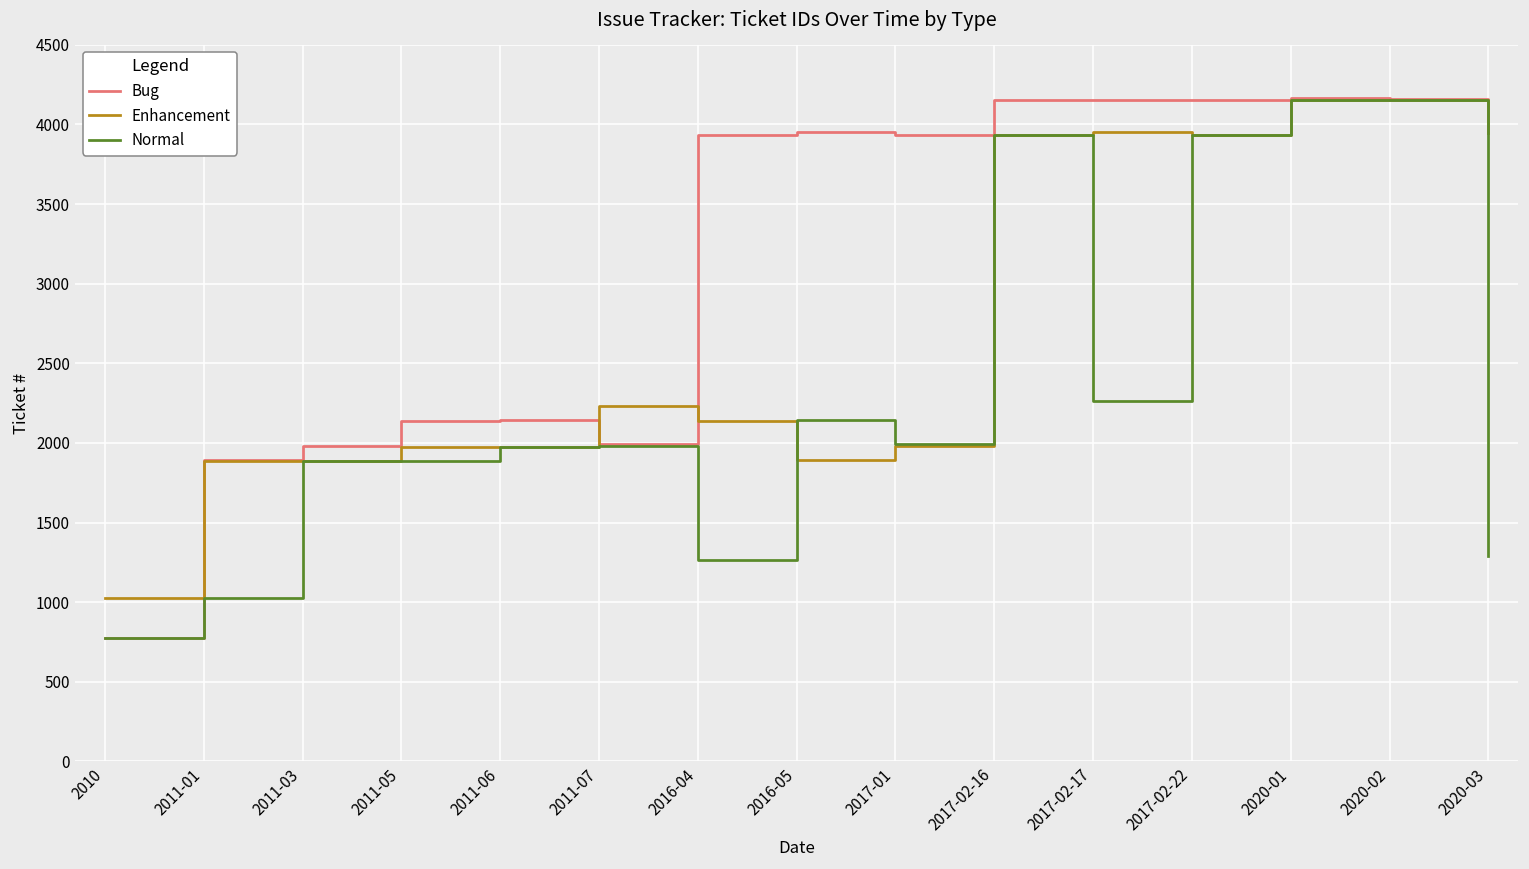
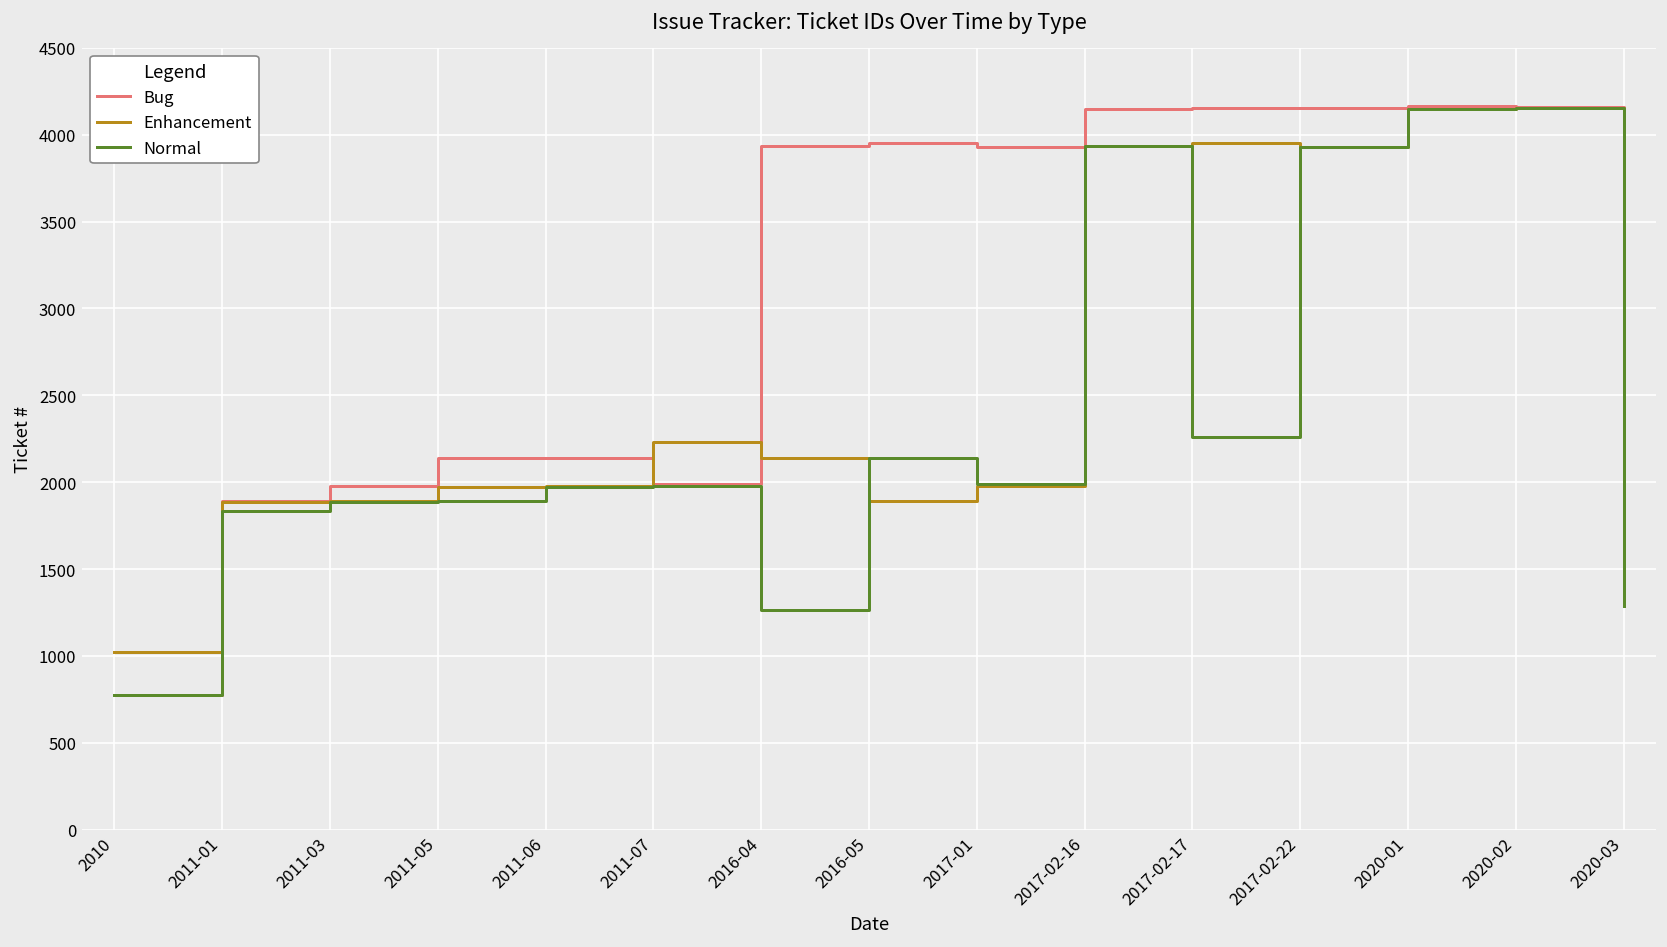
  {
    "Bug": {
      "2011-03": 1980,
      "2011-05": 2140,
      "2011-06": 2140,
      "2016-04": 3930,
      "2016-05": 3950,
      "2017-01": 3930,
      "2017-02-16": 4150,
      "2017-02-17": 4150,
      "2017-02-22": 4150
    },
    "Enhancement": {
      "2010": 1020,
      "2011-05": 1980,
      "2011-07": 2230,
      "2016-04": 2140,
      "2016-05": 1890,
      "2017-02-17": 3950
    },
    "Normal": {
-     "2011-01": 1020,
+     "2011-01": 1840,
      "2011-05": 1890,
      "2016-04": 1270,
      "2016-05": 2140,
      "2017-02-17": 2260,
      "2020-03": 1290
    }
  }
